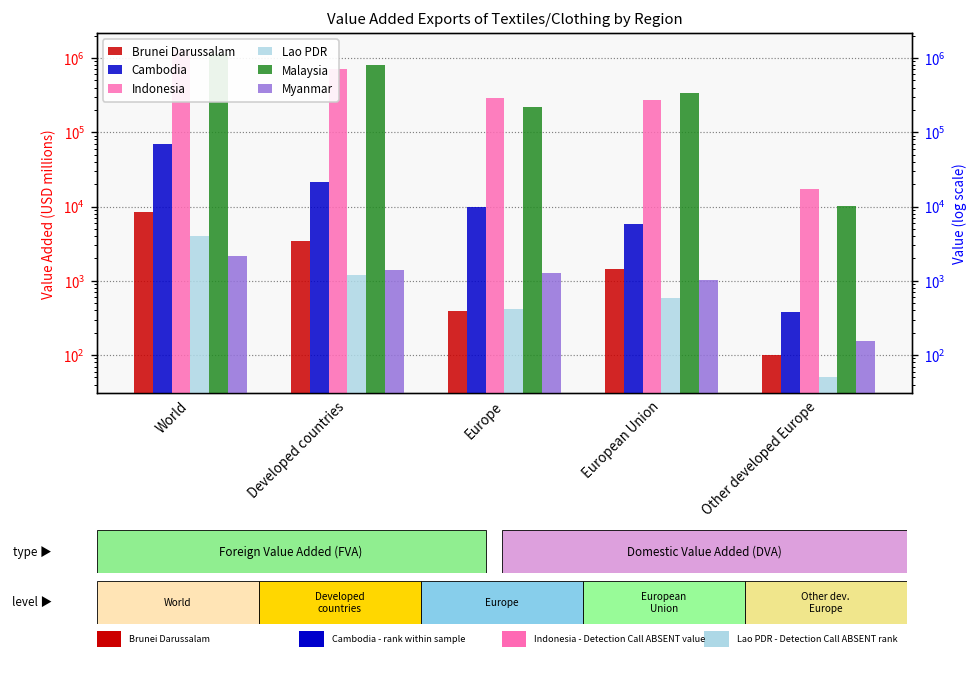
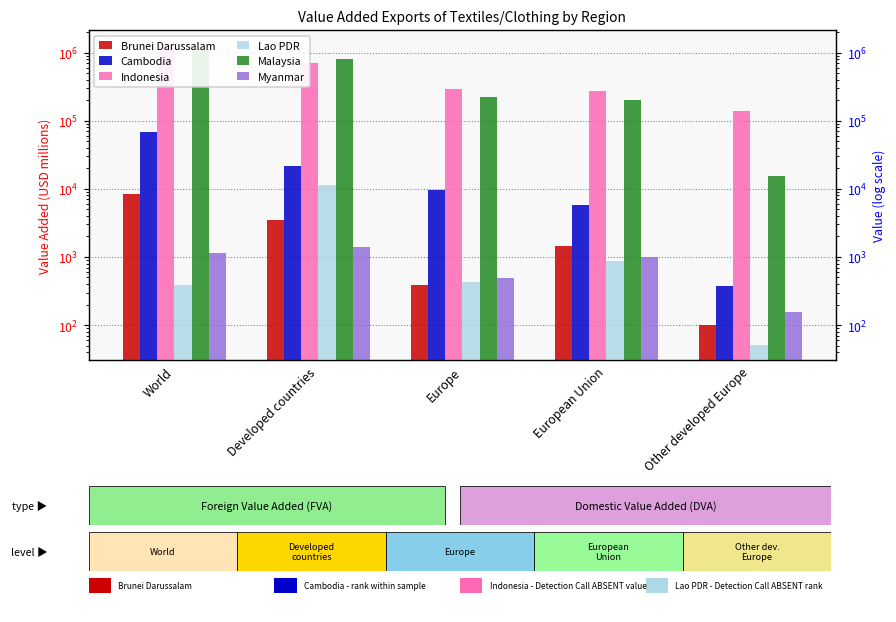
  {
    "Brunei Darussalam": {
      "World": 9000,
      "Developed countries": 3000,
      "Europe": 400,
      "European Union": 1500,
      "Other developed Europe": 100
    },
    "Cambodia": {
      "World": 70000,
      "Developed countries": 21000,
      "Europe": 10000,
      "European Union": 6000,
      "Other developed Europe": 400
    },
    "Indonesia": {
      "Europe": 300000,
      "European Union": 300000,
-     "Other developed Europe": 17000
+     "Other developed Europe": 140000
    },
    "Lao PDR": {
-     "World": 4000,
-     "Developed countries": 1200,
+     "World": 400,
+     "Developed countries": 11000,
      "Europe": 400,
-     "European Union": 600,
+     "European Union": 900,
      "Other developed Europe": 50
    },
    "Malaysia": {
      "Developed countries": 800000,
      "Europe": 220000,
-     "European Union": 300000,
-     "Other developed Europe": 10000
+     "European Union": 200000,
+     "Other developed Europe": 16000
    },
    "Myanmar": {
-     "World": 2200,
+     "World": 1100,
      "Developed countries": 1400,
-     "Europe": 1300,
+     "Europe": 500,
      "European Union": 1000,
      "Other developed Europe": 160
    }
  }
